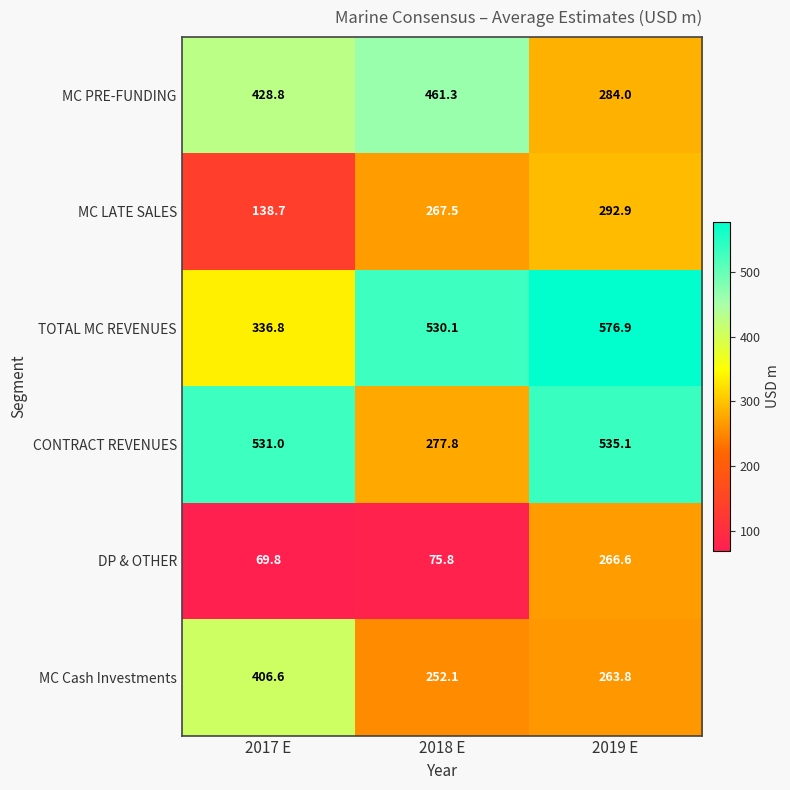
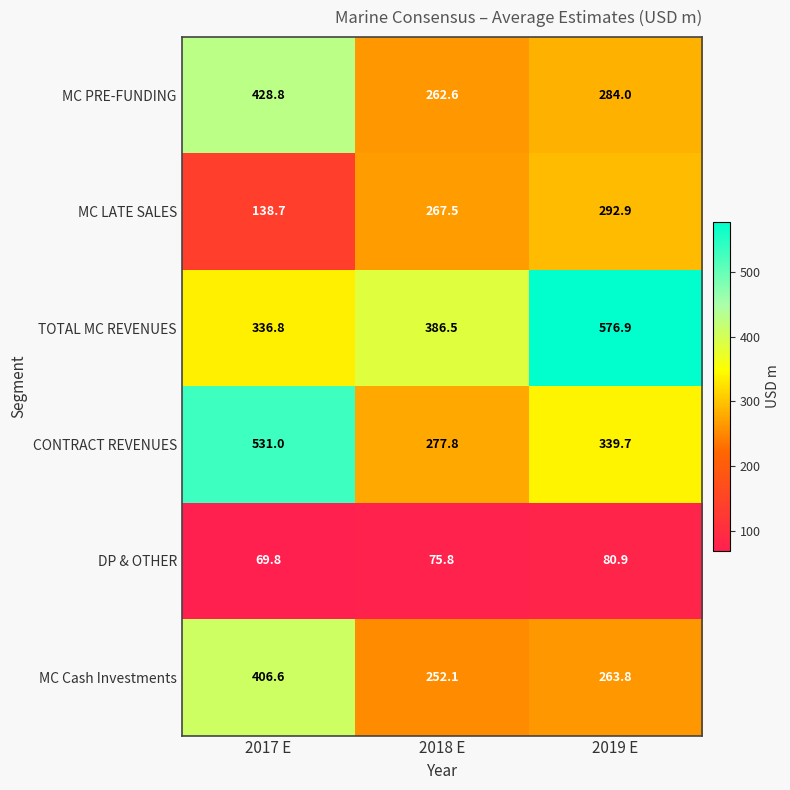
  {
    "MC PRE-FUNDING": {
      "2017 E": 428.8,
-     "2018 E": 461.3,
+     "2018 E": 262.6,
      "2019 E": 284.0
    },
    "MC LATE SALES": {
      "2017 E": 138.7,
      "2018 E": 267.5,
      "2019 E": 292.9
    },
    "TOTAL MC REVENUES": {
      "2017 E": 336.8,
-     "2018 E": 530.1,
+     "2018 E": 386.5,
      "2019 E": 576.9
    },
    "CONTRACT REVENUES": {
      "2017 E": 531.0,
      "2018 E": 277.8,
-     "2019 E": 535.1
+     "2019 E": 339.7
    },
    "DP & OTHER": {
      "2017 E": 69.8,
      "2018 E": 75.8,
-     "2019 E": 266.6
+     "2019 E": 80.9
    },
    "MC Cash Investments": {
      "2017 E": 406.6,
      "2018 E": 252.1,
      "2019 E": 263.8
    }
  }
